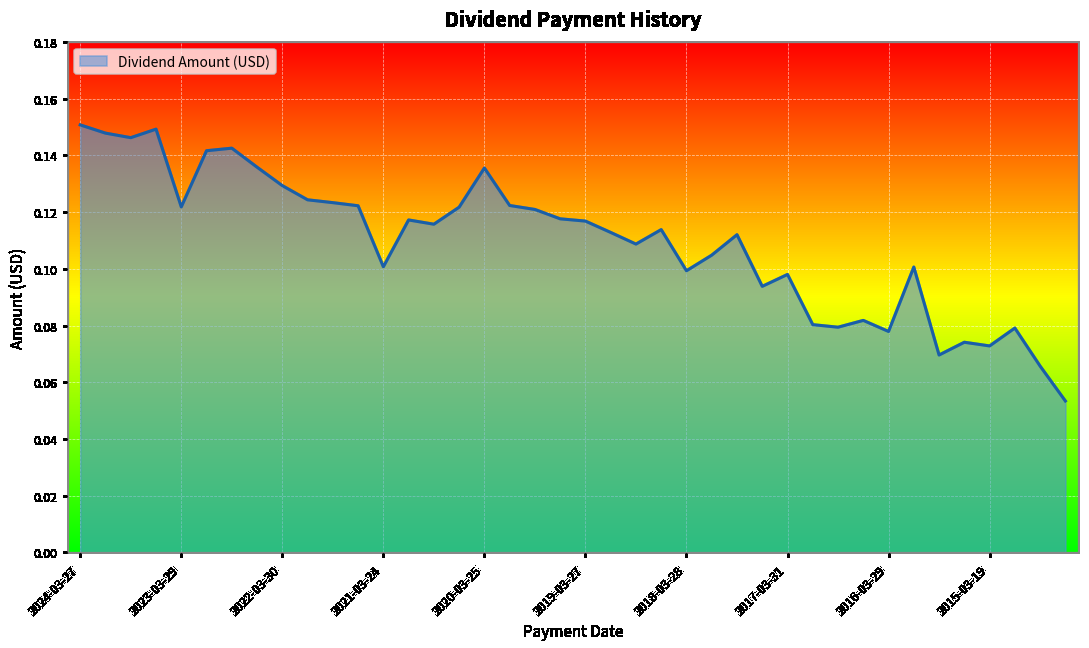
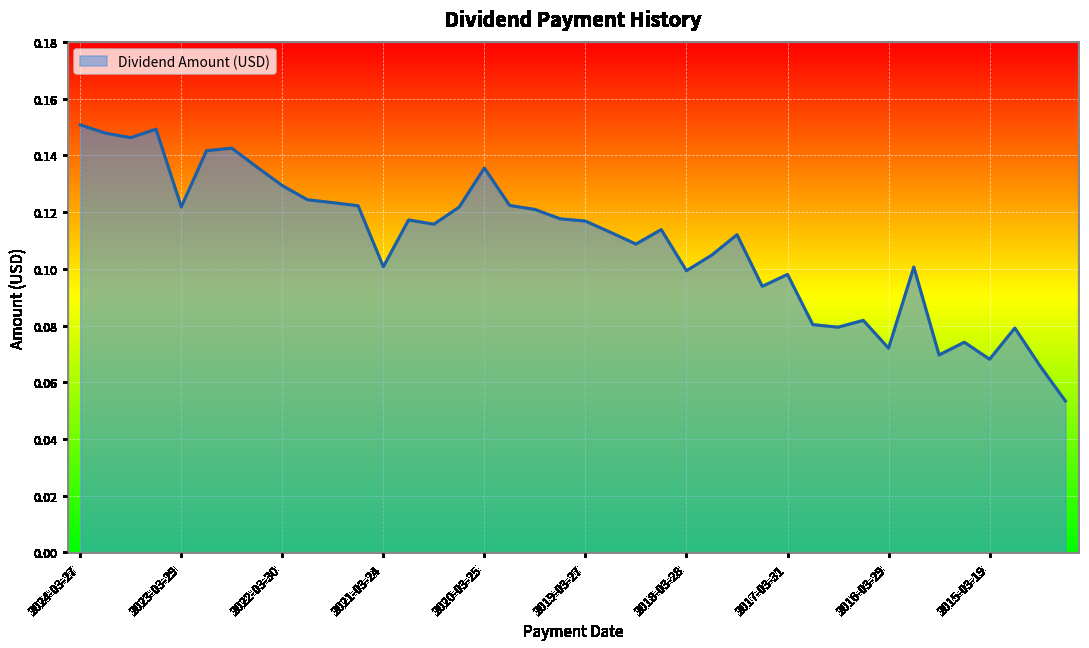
  {
    "2024-03-27": 0.151,
    "2023-03-29": 0.122,
    "2022-03-30": 0.129,
    "2021-03-24": 0.101,
    "2020-03-25": 0.136,
    "2019-03-27": 0.117,
    "2018-03-28": 0.099,
    "2017-03-31": 0.098,
-   "2016-03-29": 0.078,
-   "2015-03-19": 0.073
+   "2016-03-29": 0.072,
+   "2015-03-19": 0.068
  }
